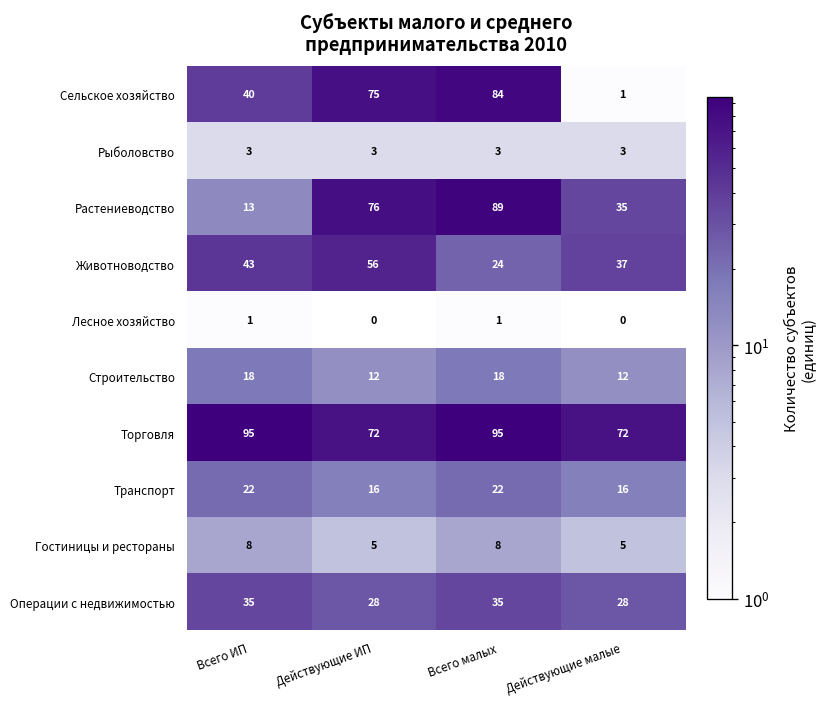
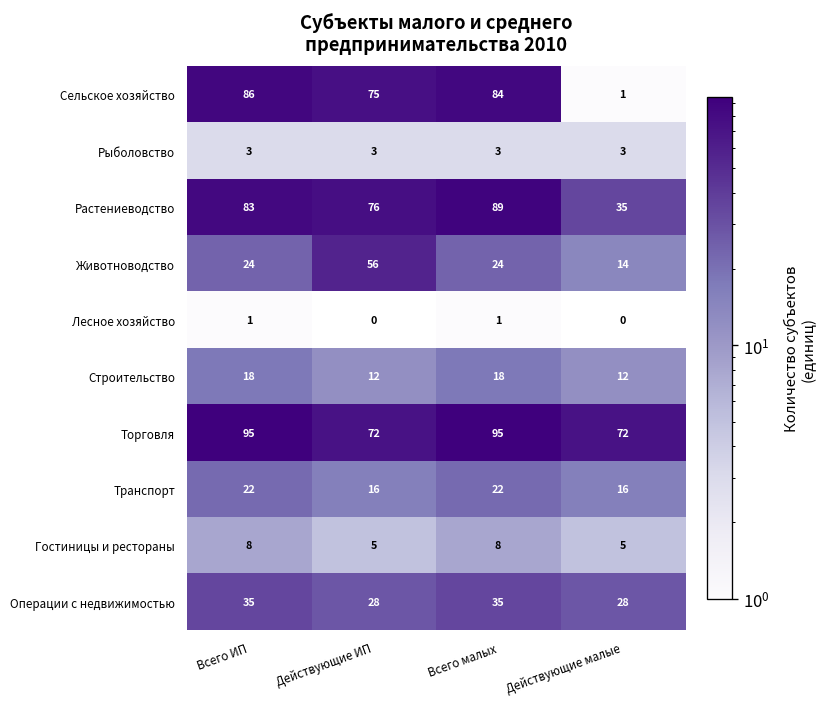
  {
    "Сельское хозяйство": {
-     "Всего ИП": 40,
+     "Всего ИП": 86,
      "Действующие ИП": 75,
      "Всего малых": 84,
      "Действующие малые": 1
    },
    "Рыболовство": {
      "Всего ИП": 3,
      "Действующие ИП": 3,
      "Всего малых": 3,
      "Действующие малые": 3
    },
    "Растениеводство": {
-     "Всего ИП": 13,
+     "Всего ИП": 83,
      "Действующие ИП": 76,
      "Всего малых": 89,
      "Действующие малые": 35
    },
    "Животноводство": {
-     "Всего ИП": 43,
+     "Всего ИП": 24,
      "Действующие ИП": 56,
      "Всего малых": 24,
-     "Действующие малые": 37
+     "Действующие малые": 14
    },
    "Лесное хозяйство": {
      "Всего ИП": 1,
      "Действующие ИП": 0,
      "Всего малых": 1,
      "Действующие малые": 0
    },
    "Строительство": {
      "Всего ИП": 18,
      "Действующие ИП": 12,
      "Всего малых": 18,
      "Действующие малые": 12
    },
    "Торговля": {
      "Всего ИП": 95,
      "Действующие ИП": 72,
      "Всего малых": 95,
      "Действующие малые": 72
    },
    "Транспорт": {
      "Всего ИП": 22,
      "Действующие ИП": 16,
      "Всего малых": 22,
      "Действующие малые": 16
    },
    "Гостиницы и рестораны": {
      "Всего ИП": 8,
      "Действующие ИП": 5,
      "Всего малых": 8,
      "Действующие малые": 5
    },
    "Операции с недвижимостью": {
      "Всего ИП": 35,
      "Действующие ИП": 28,
      "Всего малых": 35,
      "Действующие малые": 28
    }
  }
